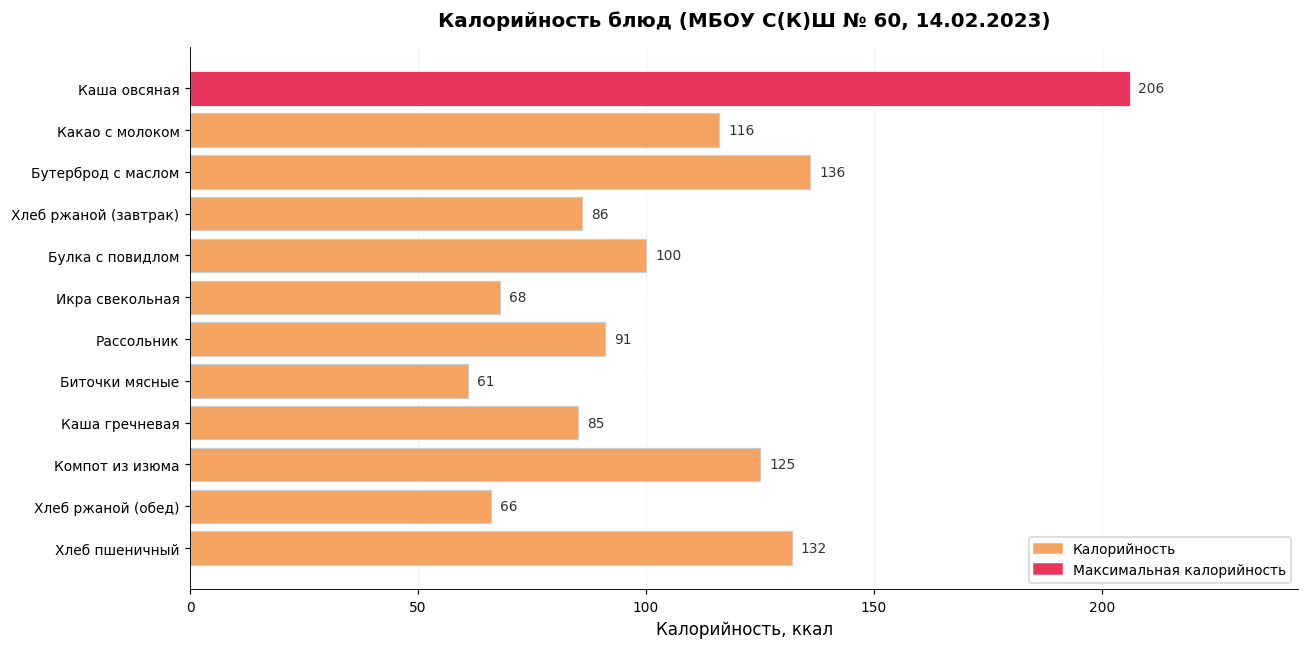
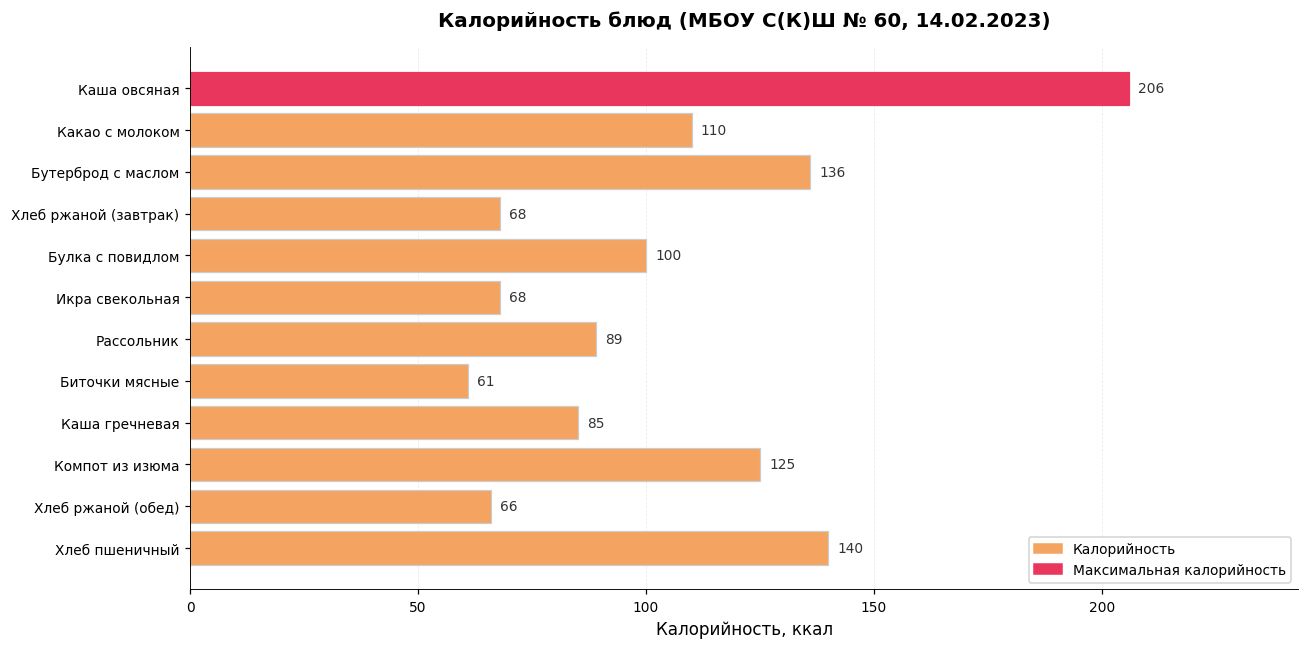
  {
    "Каша овсяная": 206,
-   "Какао с молоком": 116,
+   "Какао с молоком": 110,
    "Бутерброд с маслом": 136,
-   "Хлеб ржаной (завтрак)": 86,
+   "Хлеб ржаной (завтрак)": 68,
    "Булка с повидлом": 100,
    "Икра свекольная": 68,
-   "Рассольник": 91,
+   "Рассольник": 89,
    "Биточки мясные": 61,
    "Каша гречневая": 85,
    "Компот из изюма": 125,
    "Хлеб ржаной (обед)": 66,
-   "Хлеб пшеничный": 132
+   "Хлеб пшеничный": 140
  }
